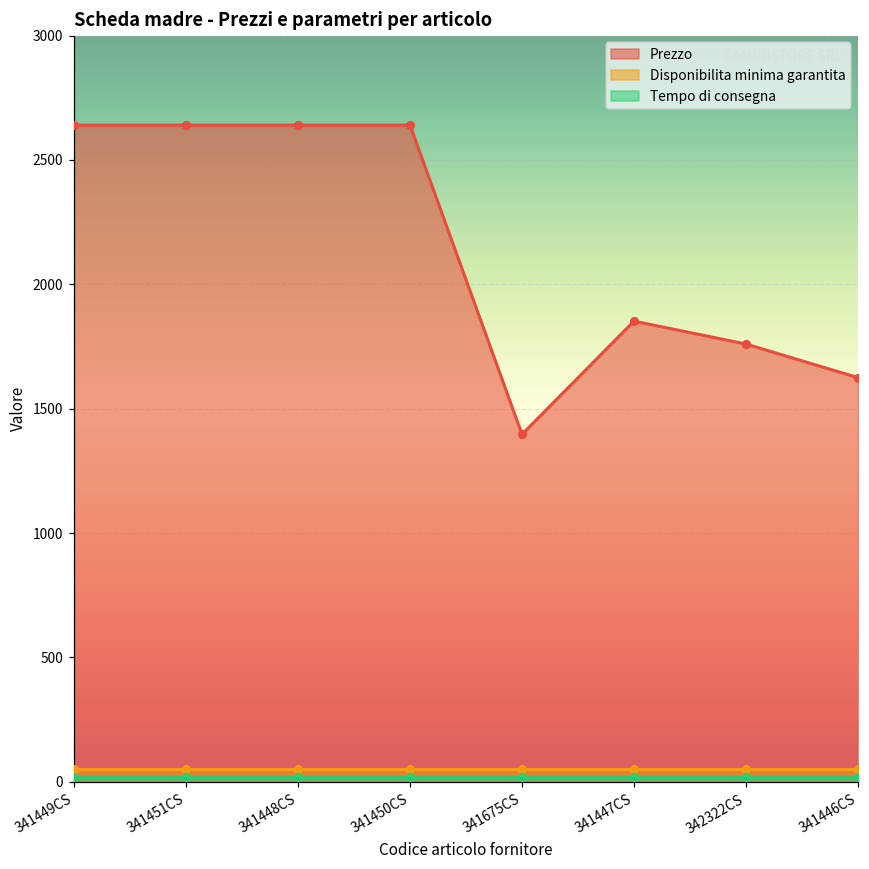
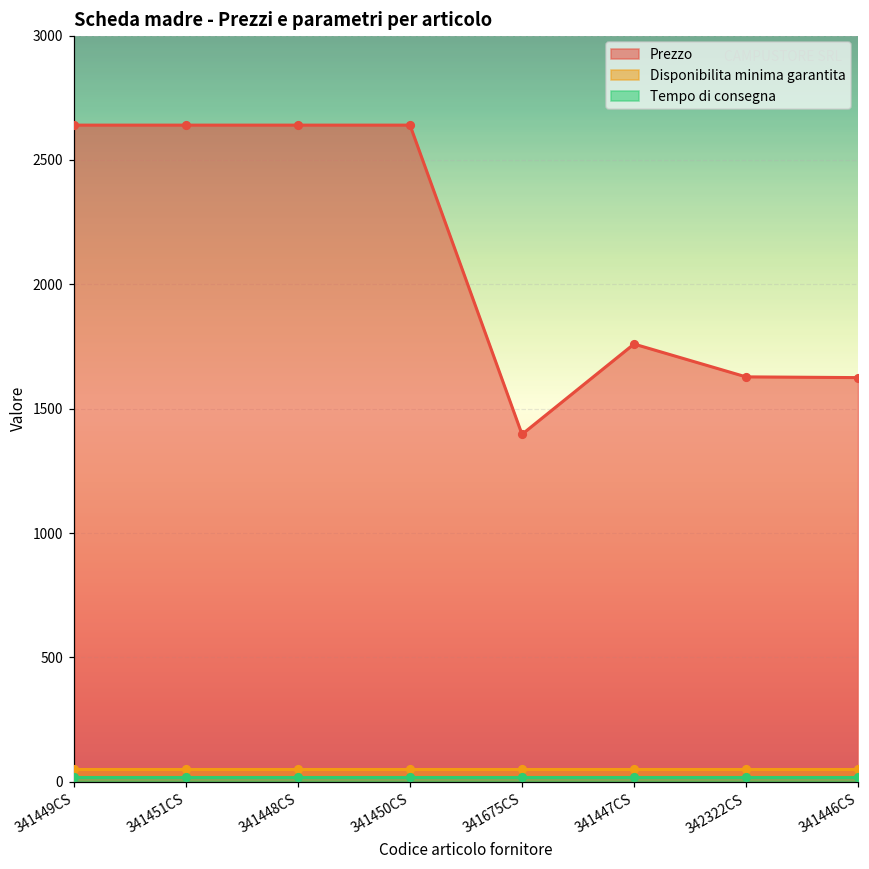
  {
    "Prezzo": {
      "341449CS": 2640,
      "341451CS": 2640,
      "341448CS": 2640,
      "341450CS": 2640,
      "341675CS": 1400,
-     "341447CS": 1850,
-     "342322CS": 1760,
+     "341447CS": 1760,
+     "342322CS": 1630,
      "341446CS": 1630
    },
    "Disponibilita minima garantita": {
      "341449CS": 50,
      "341451CS": 50,
      "341448CS": 50,
      "341450CS": 50,
      "341675CS": 50,
      "341447CS": 50,
      "342322CS": 50,
      "341446CS": 50
    },
    "Tempo di consegna": {
      "341449CS": 20,
      "341451CS": 20,
      "341448CS": 20,
      "341450CS": 20,
      "341675CS": 20,
      "341447CS": 20,
      "342322CS": 20,
      "341446CS": 20
    }
  }
